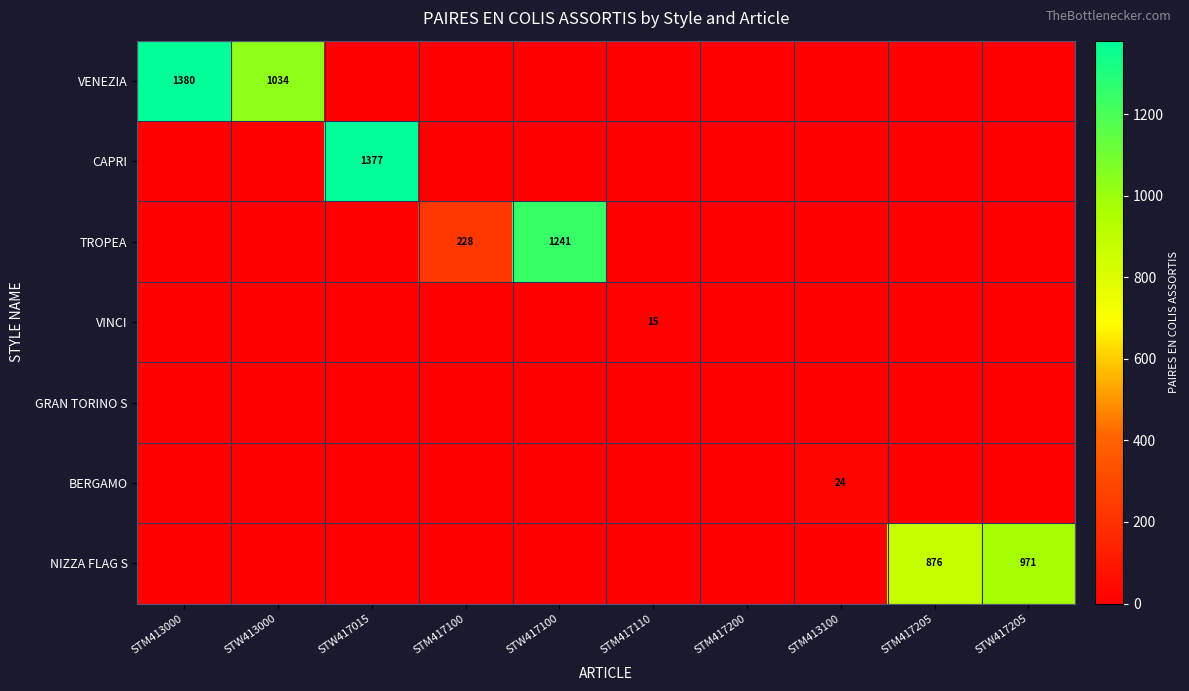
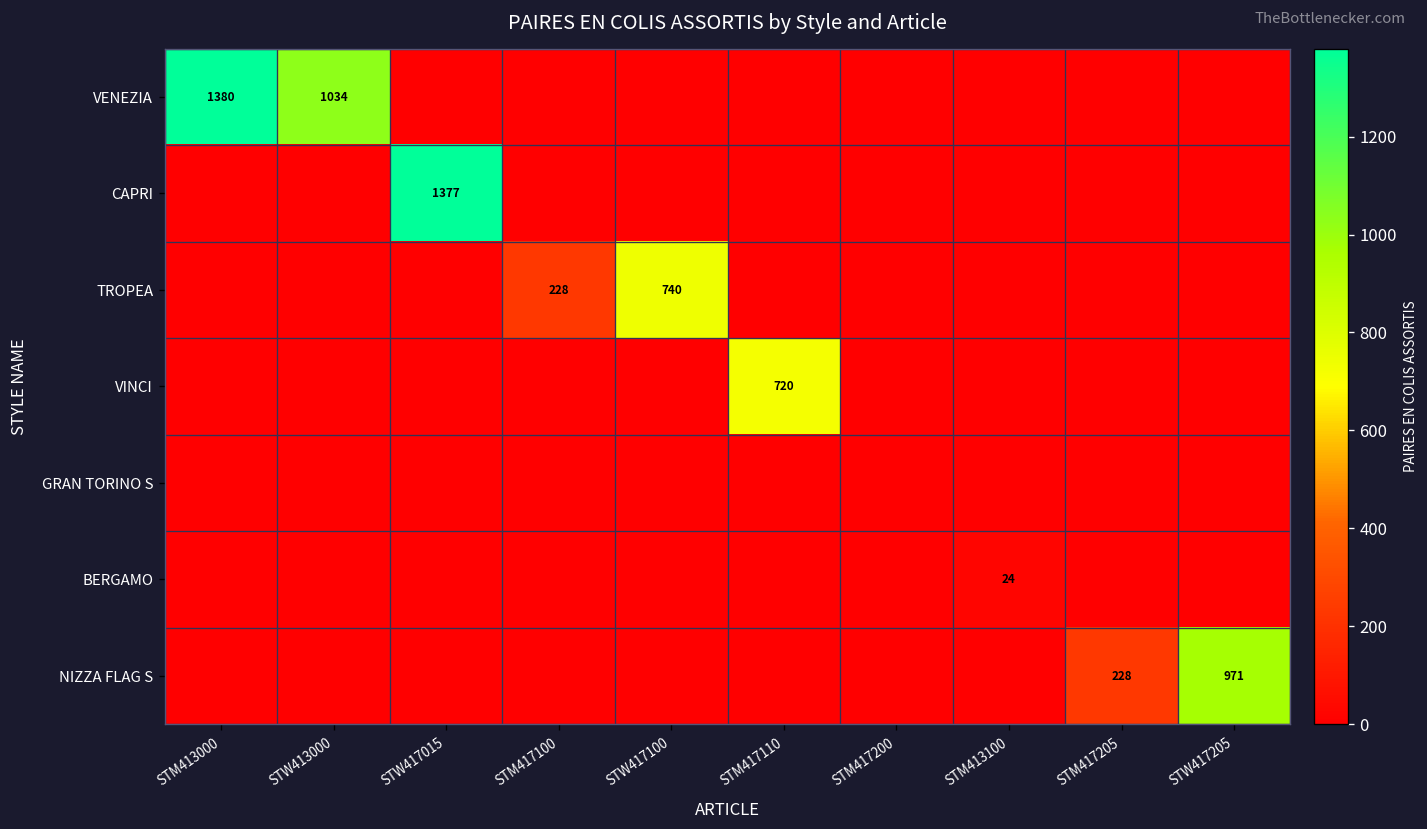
  {
    "VENEZIA": {
      "STM413000": 1380,
      "STW413000": 1034
    },
    "CAPRI": {
      "STW417015": 1377
    },
    "TROPEA": {
      "STM417100": 228,
-     "STW417100": 1241
+     "STW417100": 740
    },
    "VINCI": {
-     "STM417110": 15
+     "STM417110": 720
    },
    "BERGAMO": {
      "STM413100": 24
    },
    "NIZZA FLAG S": {
-     "STM417205": 876,
+     "STM417205": 228,
      "STW417205": 971
    }
  }
